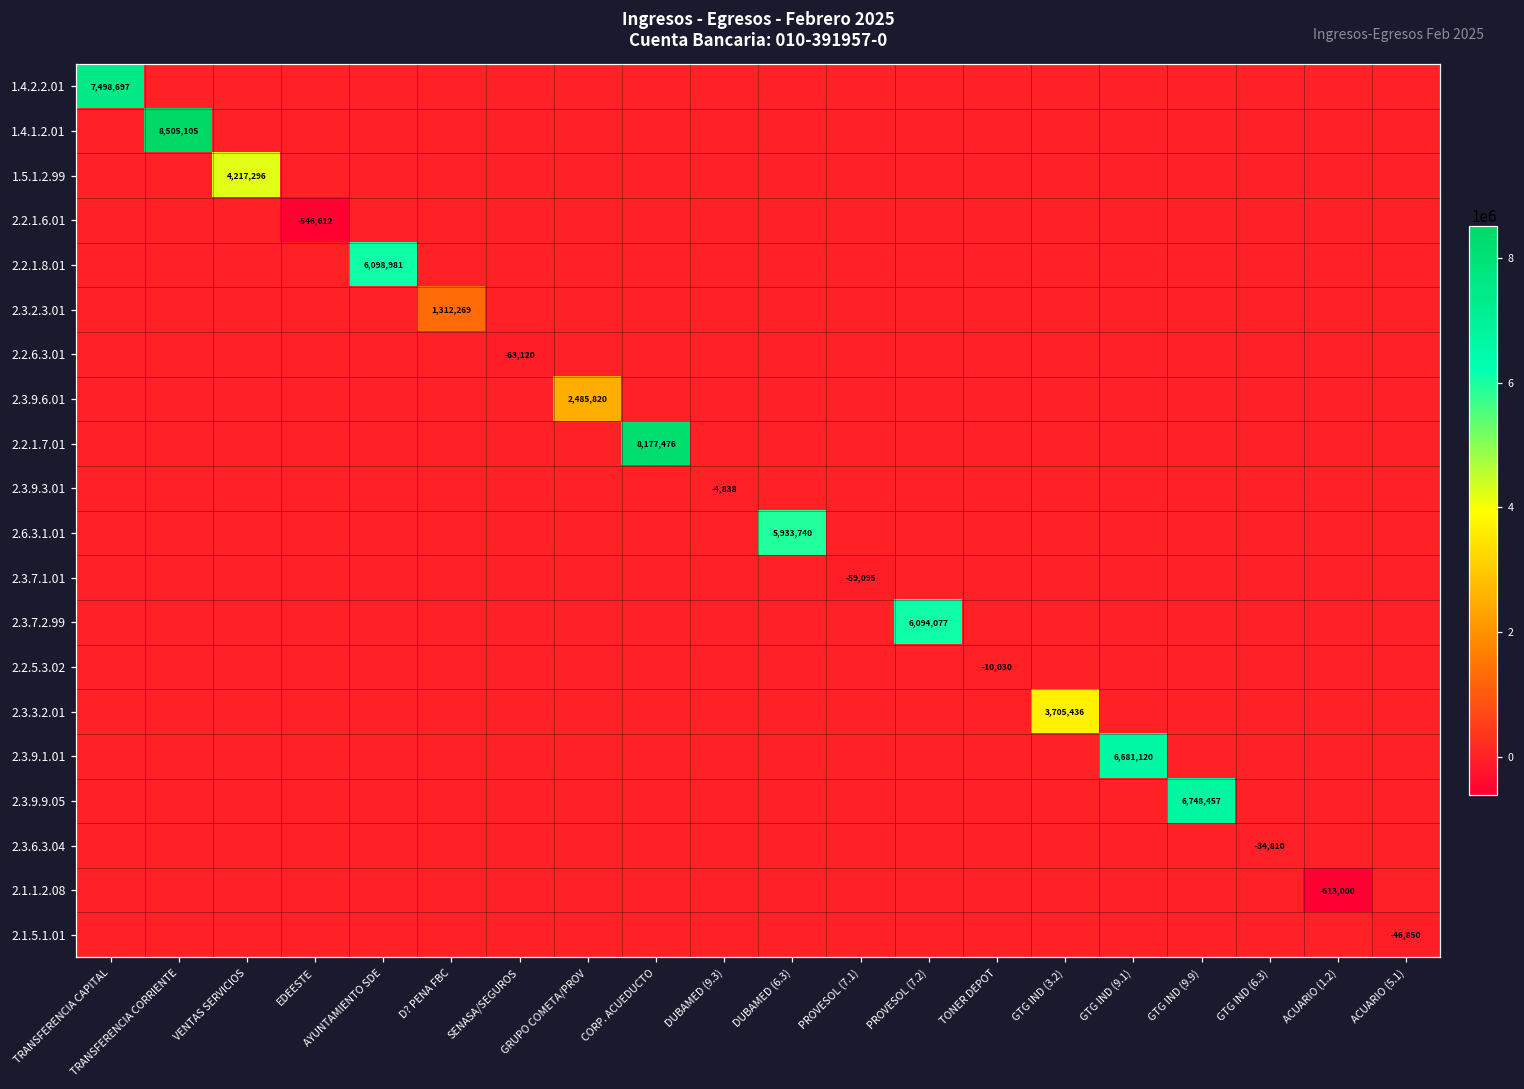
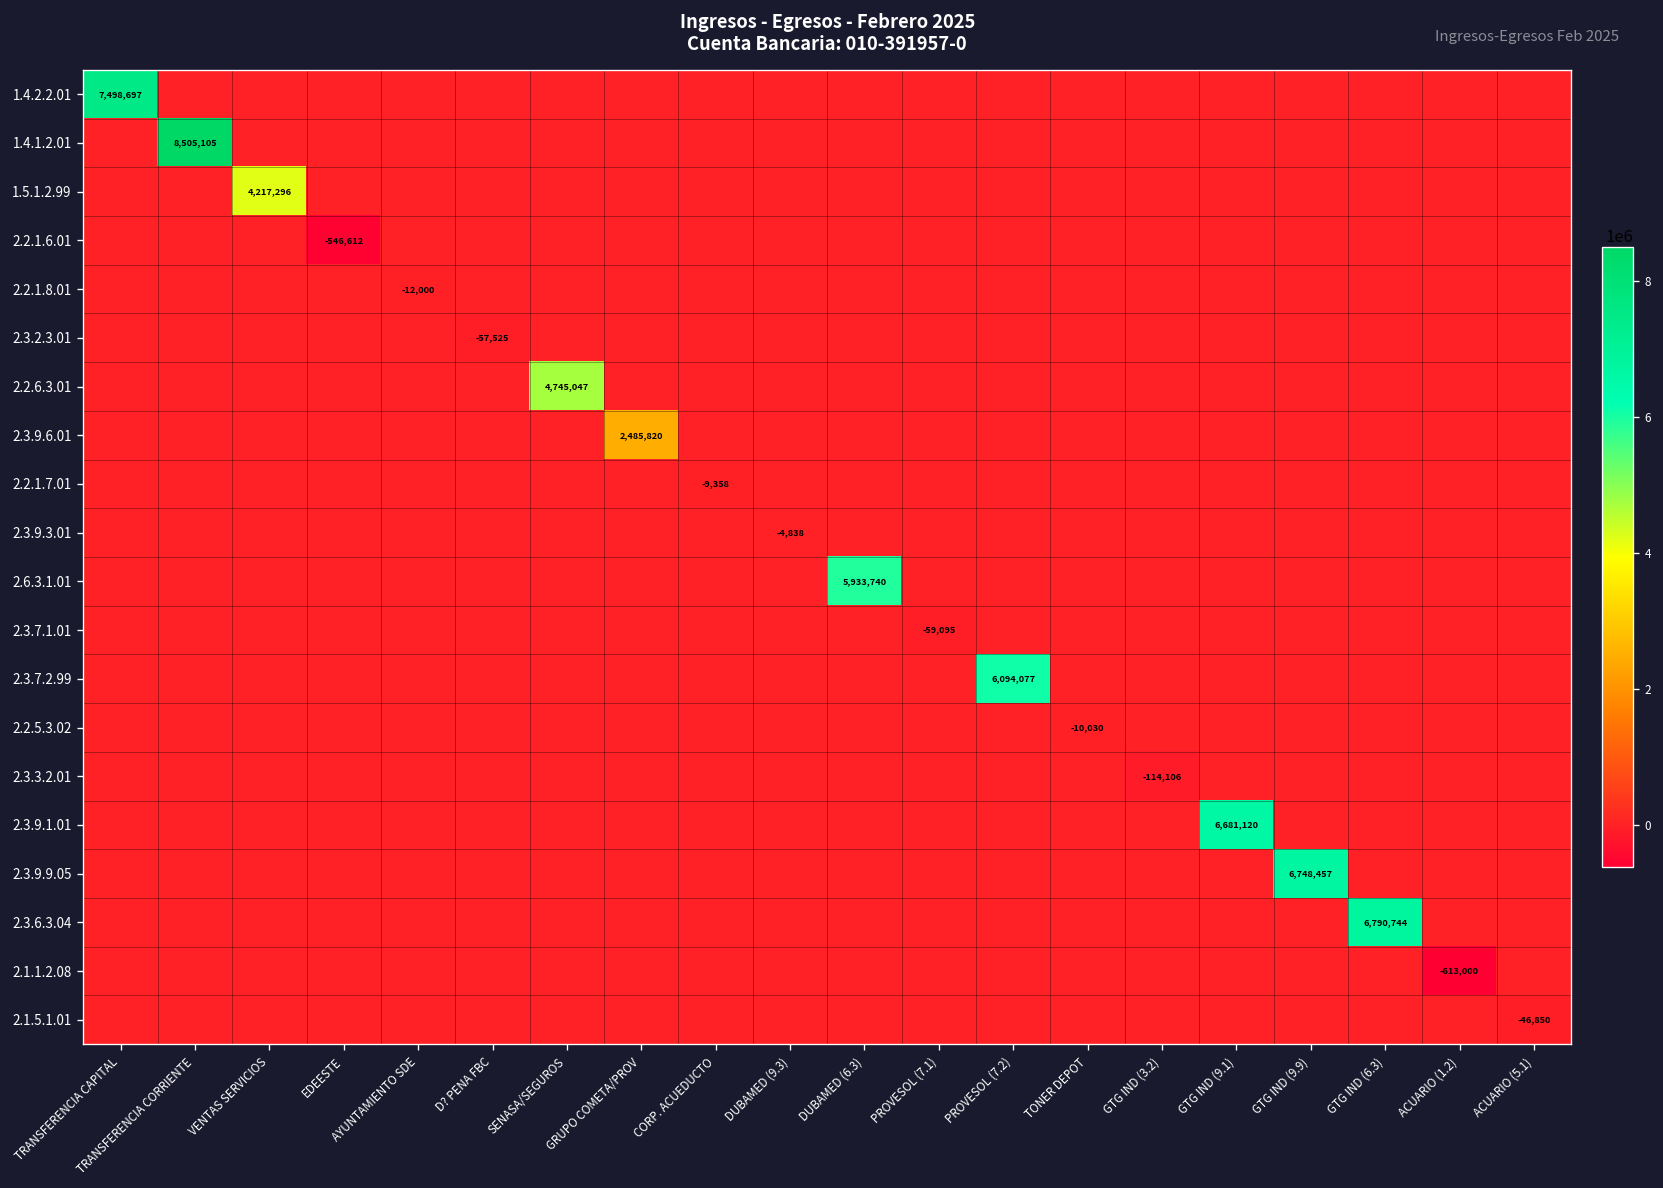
  {
    "1.4.2.2.01": {
      "TRANSFERENCIA CAPITAL": "7,498,697"
    },
    "1.4.1.2.01": {
      "TRANSFERENCIA CORRIENTE": "8,505,105"
    },
    "1.5.1.2.99": {
      "VENTAS SERVICIOS": "4,217,296"
    },
    "2.2.1.6.01": {
      "EDEESTE": "-546,612"
    },
    "2.2.1.8.01": {
-     "AYUNTAMIENTO SDE": "6,098,981"
+     "AYUNTAMIENTO SDE": "-12,000"
    },
    "2.3.2.3.01": {
-     "D? PENA FBC": "1,312,269"
+     "D? PENA FBC": "-57,525"
    },
    "2.2.6.3.01": {
-     "SENASA/SEGUROS": "-63,120"
+     "SENASA/SEGUROS": "4,745,047"
    },
    "2.3.9.6.01": {
      "GRUPO COMETA/PROV": "2,485,820"
    },
    "2.2.1.7.01": {
-     "CORP. ACUEDUCTO": "8,177,476"
+     "CORP. ACUEDUCTO": "-9,358"
    },
    "2.3.9.3.01": {
      "DUBAMED (9.3)": "-4,838"
    },
    "2.6.3.1.01": {
      "DUBAMED (6.3)": "5,933,740"
    },
    "2.3.7.1.01": {
      "PROVESOL (7.1)": "-59,095"
    },
    "2.3.7.2.99": {
      "PROVESOL (7.2)": "6,094,077"
    },
    "2.2.5.3.02": {
      "TONER DEPOT": "-10,030"
    },
    "2.3.3.2.01": {
-     "GTG IND (3.2)": "3,705,436"
+     "GTG IND (3.2)": "-114,106"
    },
    "2.3.9.1.01": {
      "GTG IND (9.1)": "6,681,120"
    },
    "2.3.9.9.05": {
      "GTG IND (9.9)": "6,748,457"
    },
    "2.3.6.3.04": {
-     "GTG IND (6.3)": "-34,810"
+     "GTG IND (6.3)": "6,790,744"
    },
    "2.1.1.2.08": {
      "ACUARIO (1.2)": "-613,000"
    },
    "2.1.5.1.01": {
      "ACUARIO (5.1)": "-46,850"
    }
  }
